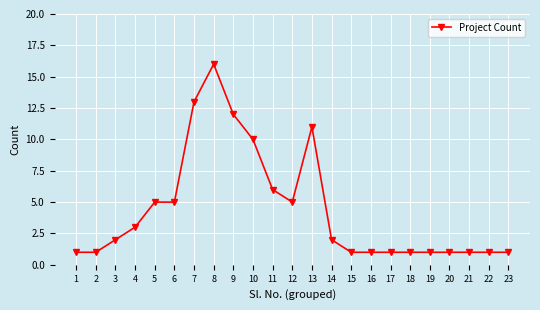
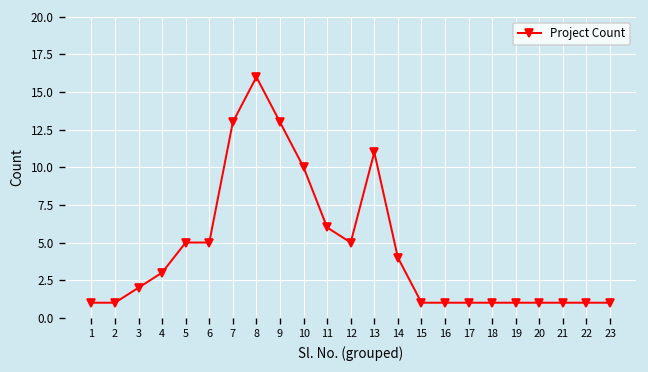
  {
    "1": 1,
    "2": 1,
    "3": 2,
    "4": 3,
    "5": 5,
    "6": 5,
    "7": 13,
    "8": 16,
-   "9": 12,
+   "9": 13,
    "10": 10,
    "11": 6,
    "12": 5,
    "13": 11,
-   "14": 2,
+   "14": 4,
    "15": 1,
    "16": 1,
    "17": 1,
    "18": 1,
    "19": 1,
    "20": 1,
    "21": 1,
    "22": 1,
    "23": 1
  }
